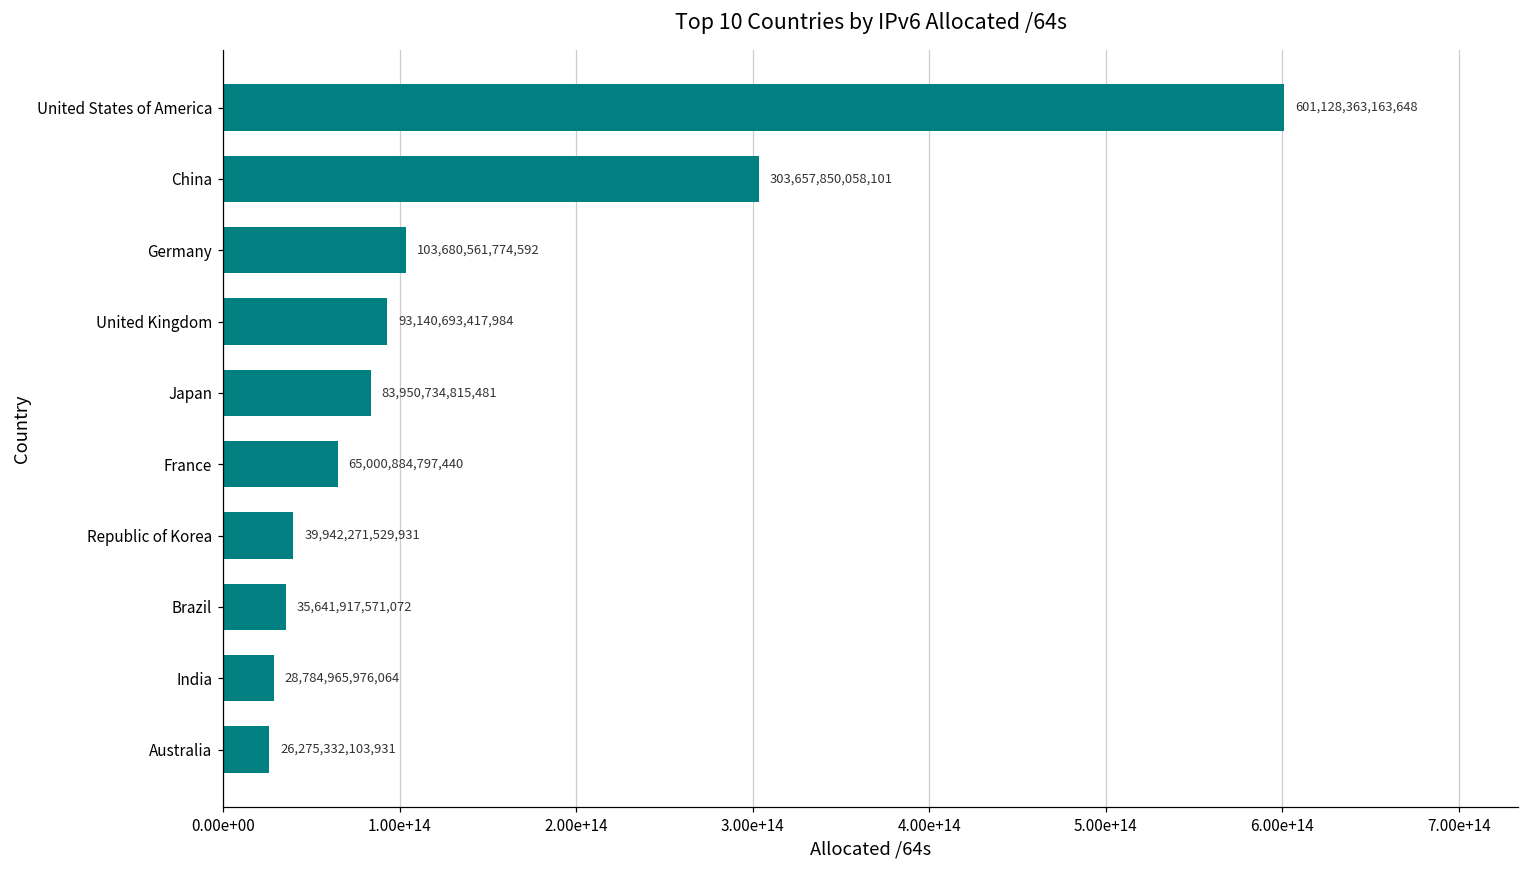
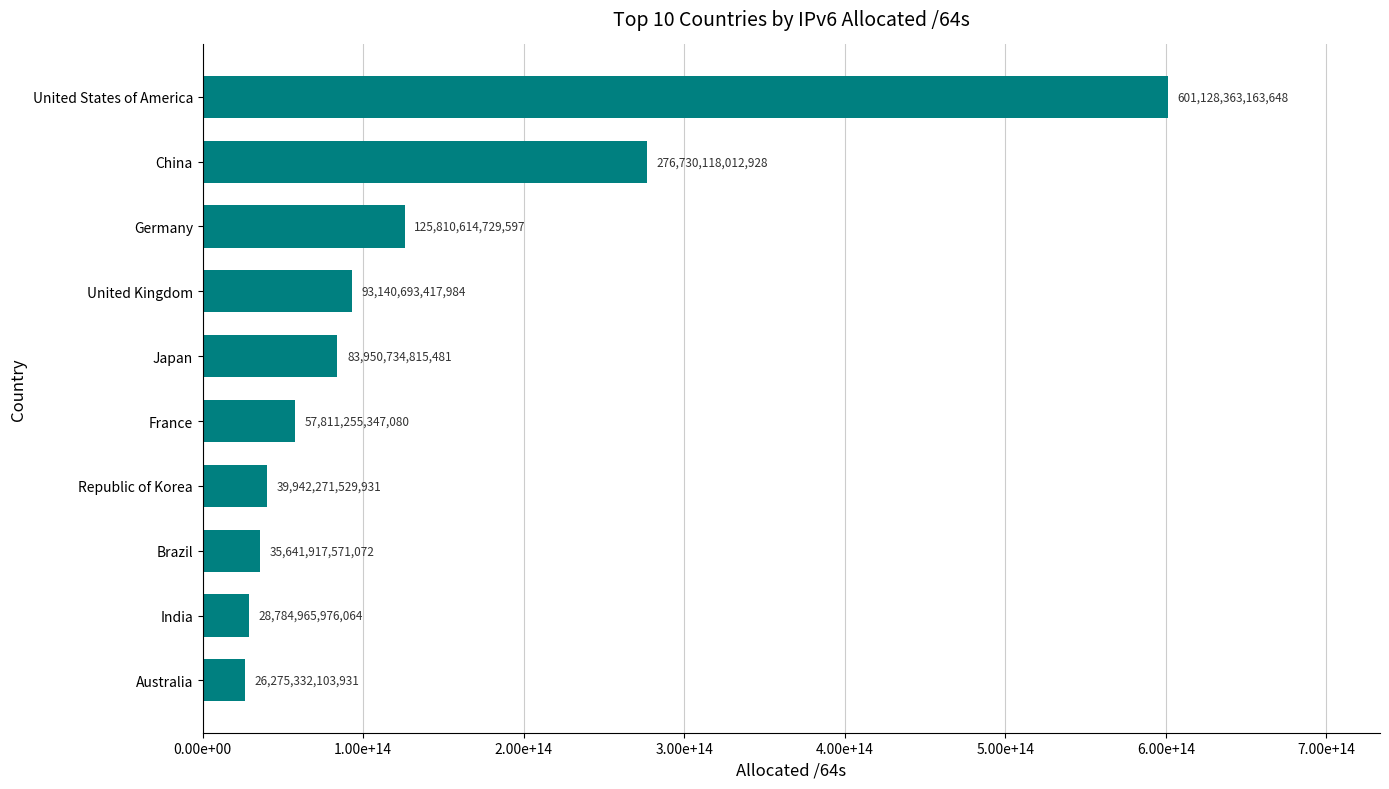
  {
    "United States of America": "601,128,363,163,648",
-   "China": "303,657,850,058,101",
-   "Germany": "103,680,561,774,592",
+   "China": "276,730,118,012,928",
+   "Germany": "125,810,614,729,597",
    "United Kingdom": "93,140,693,417,984",
    "Japan": "83,950,734,815,481",
-   "France": "65,000,884,797,440",
+   "France": "57,811,255,347,080",
    "Republic of Korea": "39,942,271,529,931",
    "Brazil": "35,641,917,571,072",
    "India": "28,784,965,976,064",
    "Australia": "26,275,332,103,931"
  }
